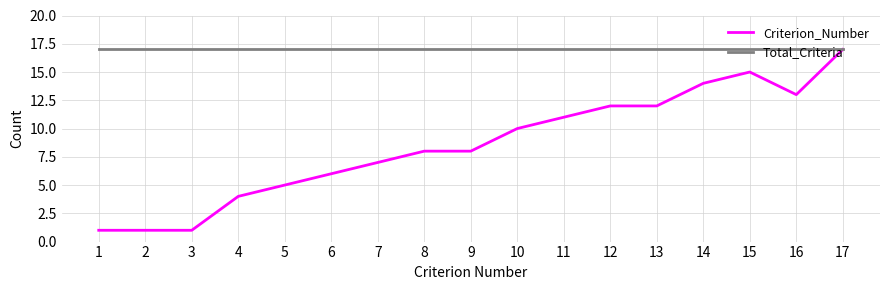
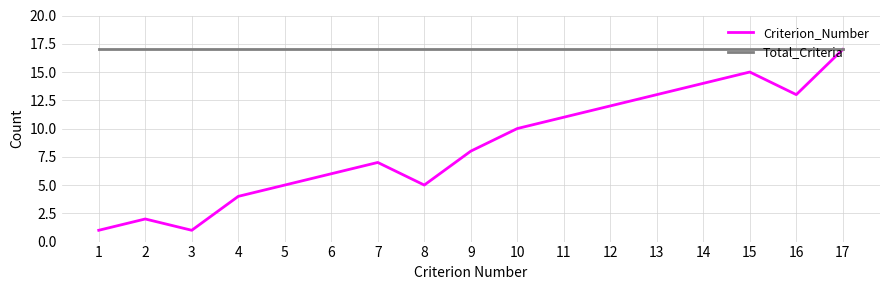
  {
    "Criterion_Number": {
      "1": 1,
-     "2": 1,
+     "2": 2,
      "3": 1,
      "4": 4,
      "5": 5,
      "6": 6,
      "7": 7,
-     "8": 8,
+     "8": 5,
      "9": 8,
      "10": 10,
      "11": 11,
      "12": 12,
-     "13": 12,
+     "13": 13,
      "14": 14,
      "15": 15,
      "16": 13
    },
    "Total_Criteria": {
      "1": 17,
      "2": 17,
      "3": 17,
      "4": 17,
      "5": 17,
      "6": 17,
      "7": 17,
      "8": 17,
      "9": 17,
      "10": 17,
      "11": 17,
      "12": 17,
      "13": 17,
      "14": 17,
      "15": 17,
      "16": 17
    }
  }
